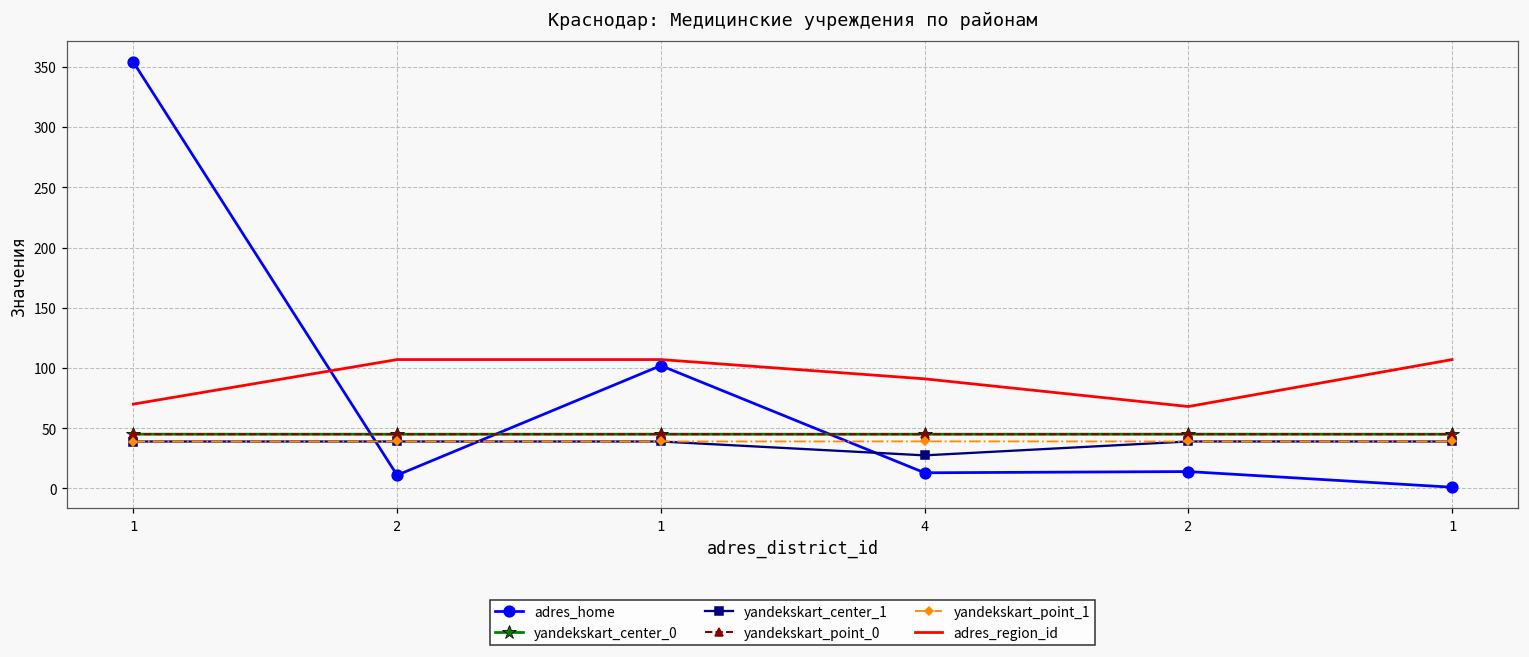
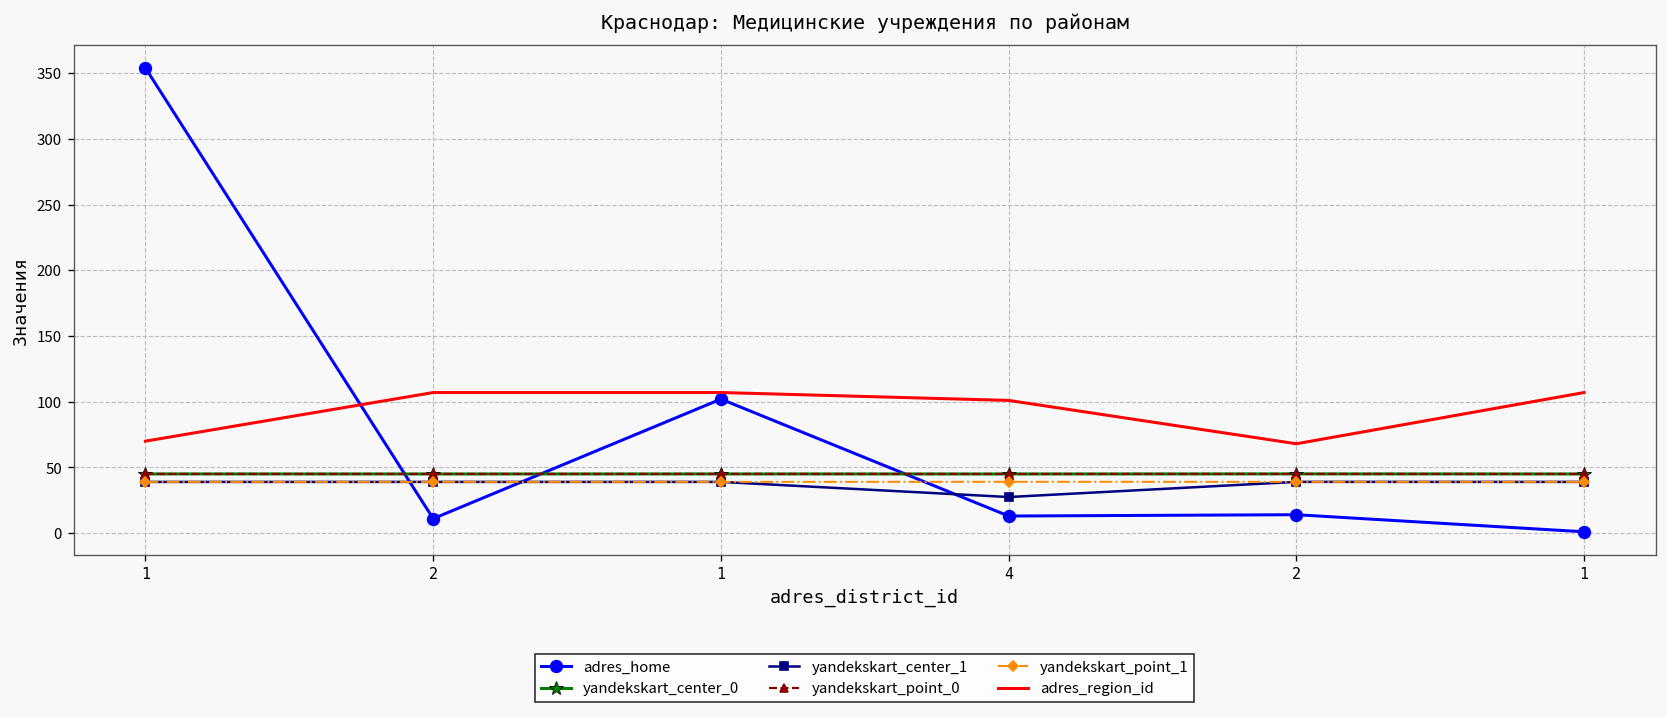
  {
    "adres_home": {
      "4": 13
    },
    "yandekskart_point_0": {
      "4": 45
    },
    "yandekskart_center_1": {
      "4": 27
    },
    "yandekskart_point_1": {
      "4": 39
    },
    "adres_region_id": {
-     "4": 91
+     "4": 101
    }
  }
